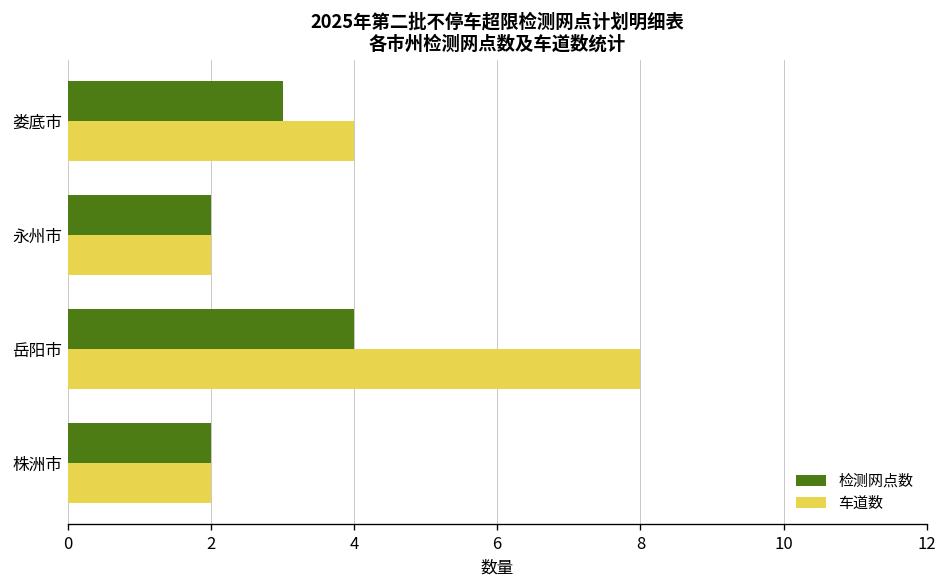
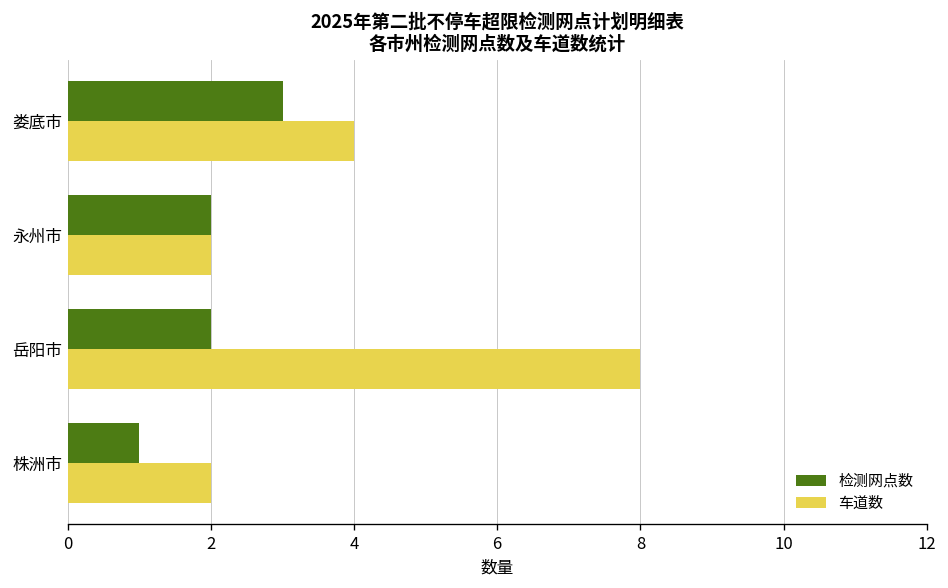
  {
    "检测网点数": {
      "娄底市": 3,
      "永州市": 2,
-     "岳阳市": 4,
-     "株洲市": 2
+     "岳阳市": 2,
+     "株洲市": 1
    },
    "车道数": {
      "娄底市": 4,
      "永州市": 2,
      "岳阳市": 8,
      "株洲市": 2
    }
  }
